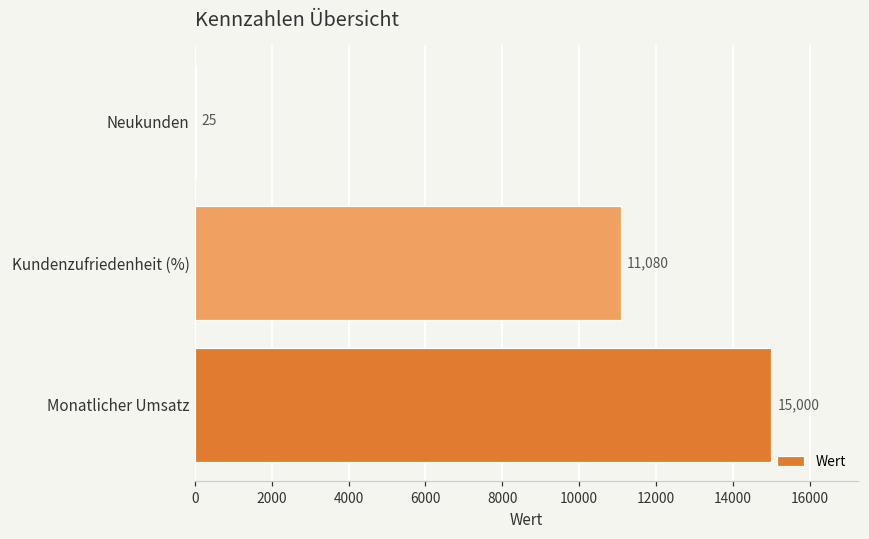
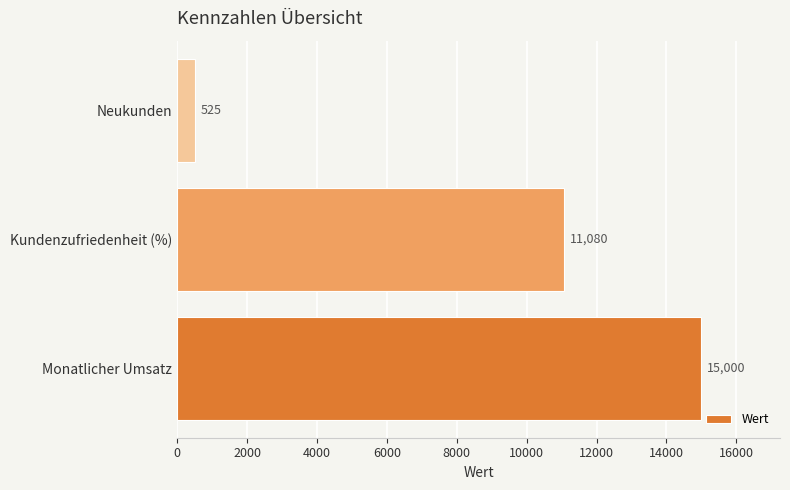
  {
-   "Neukunden": "25",
+   "Neukunden": "525",
    "Kundenzufriedenheit (%)": "11,080",
    "Monatlicher Umsatz": "15,000"
  }
